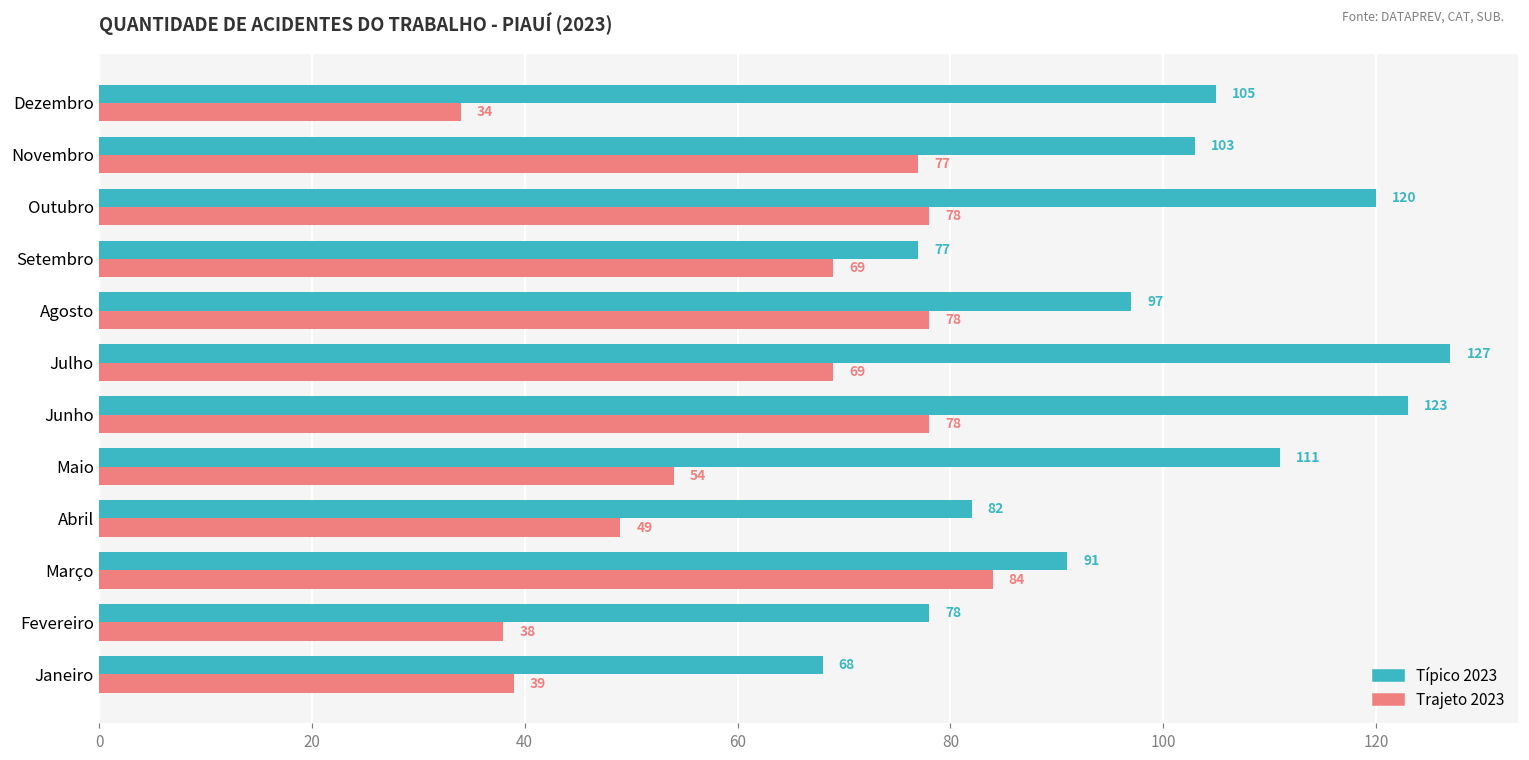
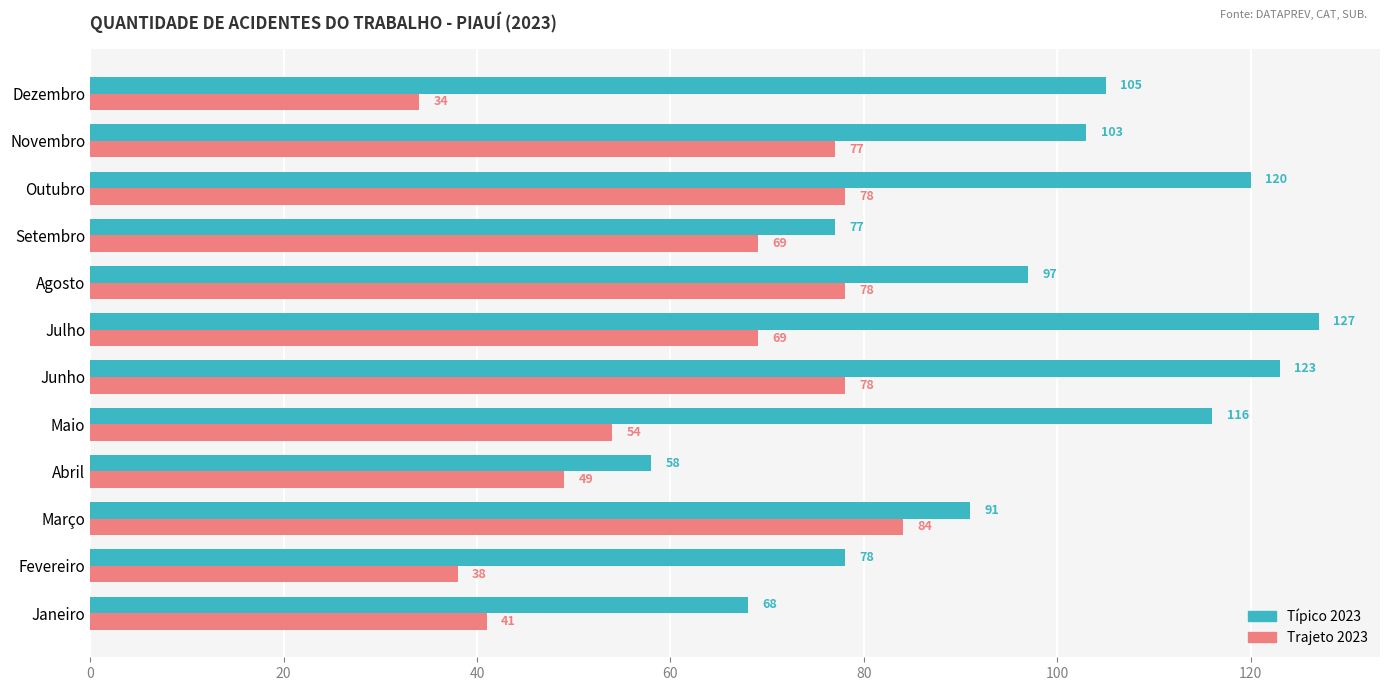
  {
    "Típico 2023": {
      "Dezembro": 105,
      "Novembro": 103,
      "Outubro": 120,
      "Setembro": 77,
      "Agosto": 97,
      "Julho": 127,
      "Junho": 123,
-     "Maio": 111,
-     "Abril": 82,
+     "Maio": 116,
+     "Abril": 58,
      "Março": 91,
      "Fevereiro": 78,
      "Janeiro": 68
    },
    "Trajeto 2023": {
      "Dezembro": 34,
      "Novembro": 77,
      "Outubro": 78,
      "Setembro": 69,
      "Agosto": 78,
      "Julho": 69,
      "Junho": 78,
      "Maio": 54,
      "Abril": 49,
      "Março": 84,
      "Fevereiro": 38,
-     "Janeiro": 39
+     "Janeiro": 41
    }
  }
